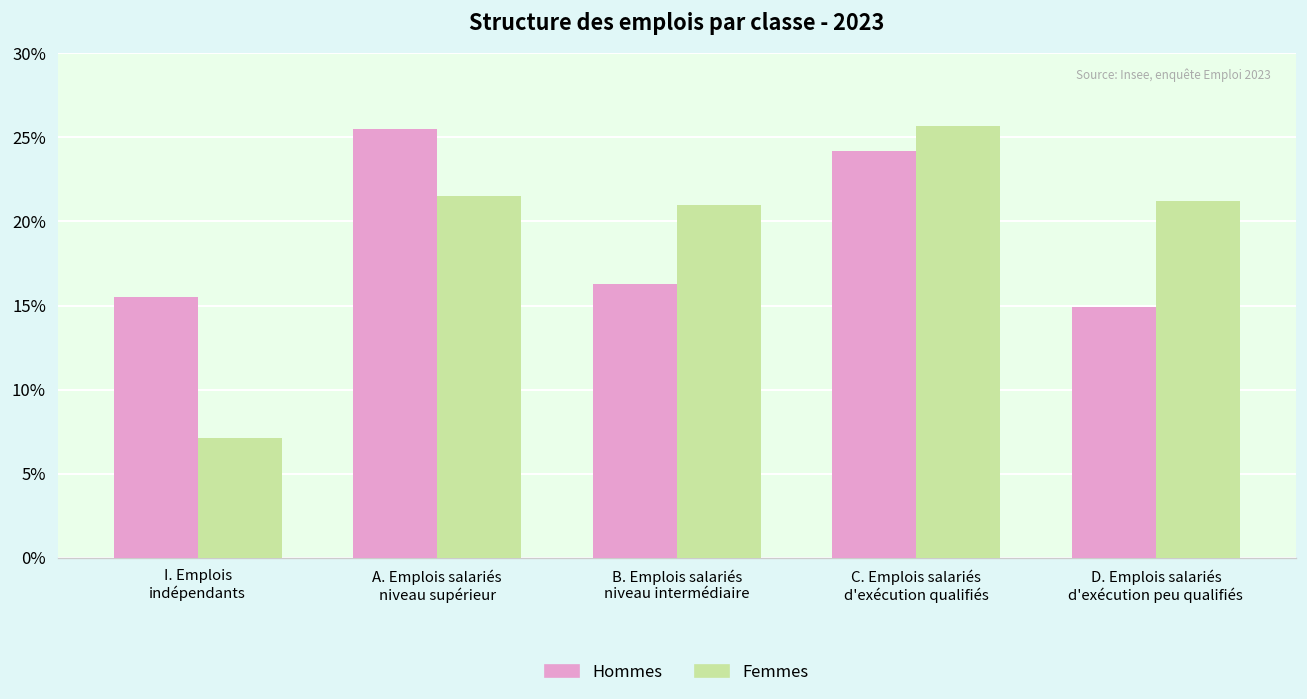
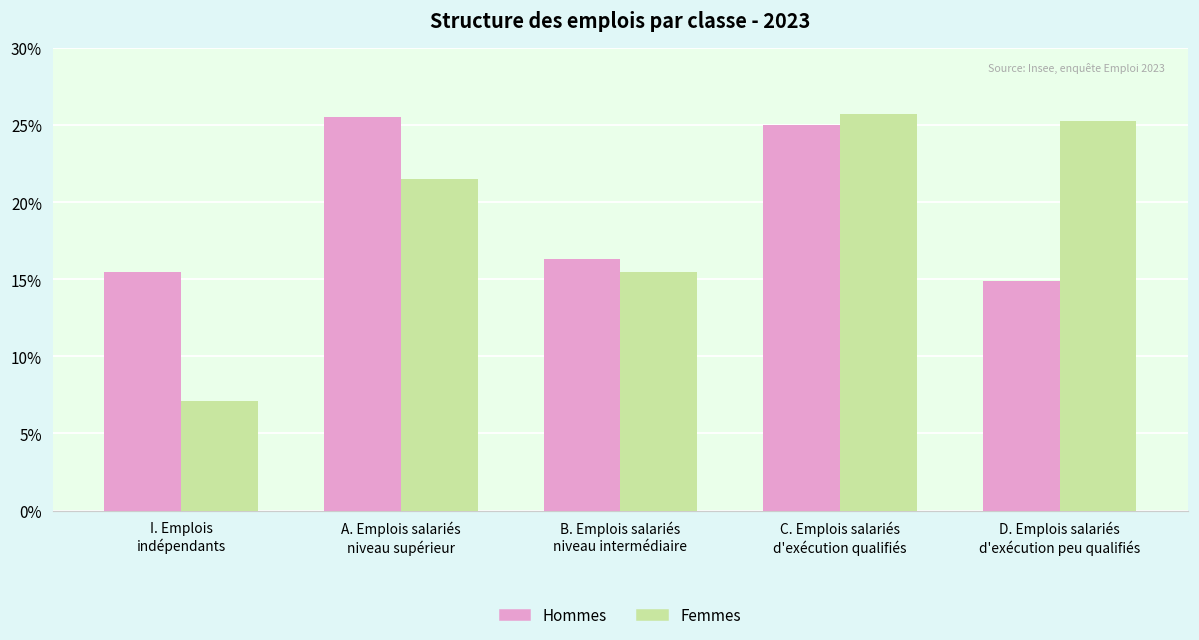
  {
    "Hommes": {
      "I. Emplois indépendants": "15.5%",
      "A. Emplois salariés niveau supérieur": "25.5%",
      "B. Emplois salariés niveau intermédiaire": "16.3%",
-     "C. Emplois salariés d'exécution qualifiés": "24.2%",
+     "C. Emplois salariés d'exécution qualifiés": "25.0%",
      "D. Emplois salariés d'exécution peu qualifiés": "14.9%"
    },
    "Femmes": {
      "I. Emplois indépendants": "7.1%",
      "A. Emplois salariés niveau supérieur": "21.5%",
-     "B. Emplois salariés niveau intermédiaire": "21.0%",
+     "B. Emplois salariés niveau intermédiaire": "15.5%",
      "C. Emplois salariés d'exécution qualifiés": "25.7%",
-     "D. Emplois salariés d'exécution peu qualifiés": "21.2%"
+     "D. Emplois salariés d'exécution peu qualifiés": "25.3%"
    }
  }
